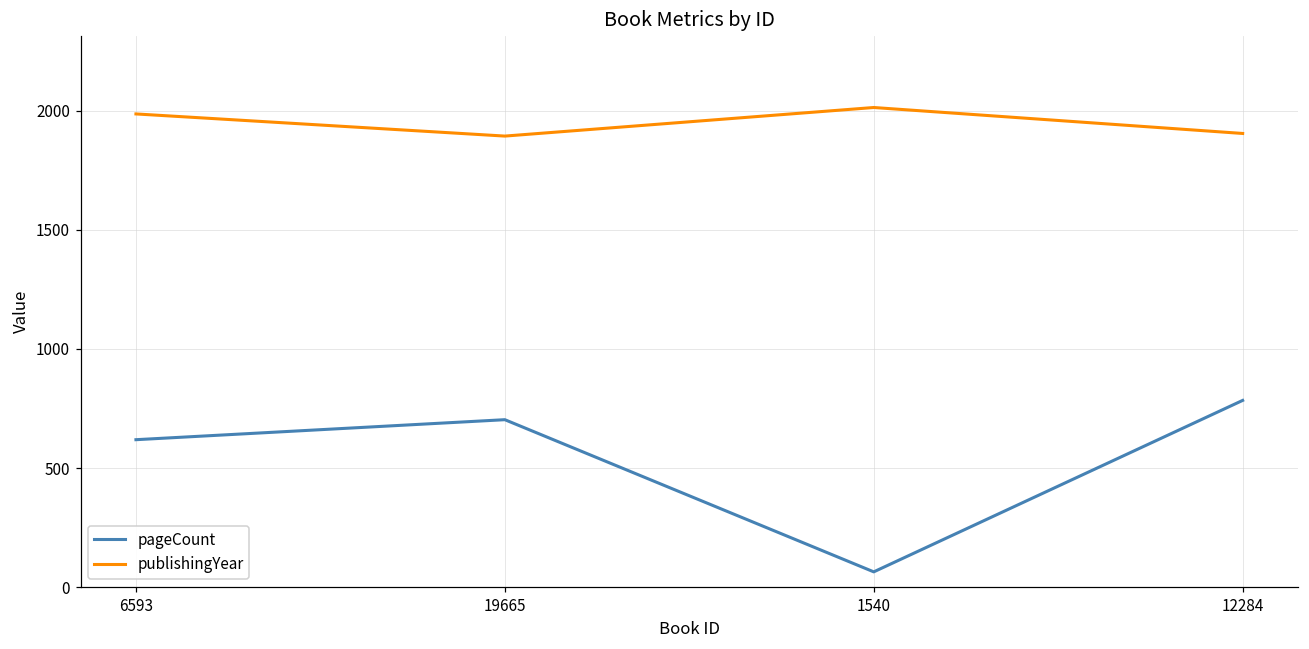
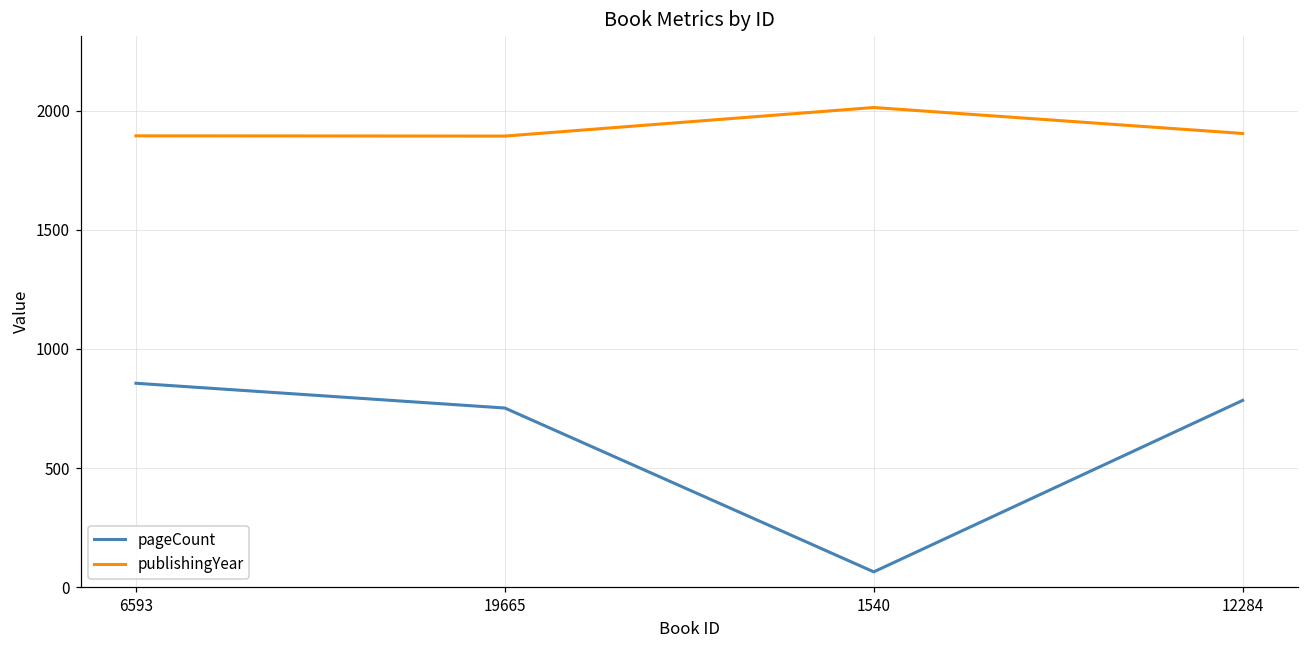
  {
    "pageCount": {
-     "6593": 620,
-     "19665": 700,
+     "6593": 860,
+     "19665": 750,
      "1540": 60,
      "12284": 780
    },
    "publishingYear": {
-     "6593": 1990,
+     "6593": 1900,
      "19665": 1890,
      "1540": 2010,
      "12284": 1910
    }
  }
